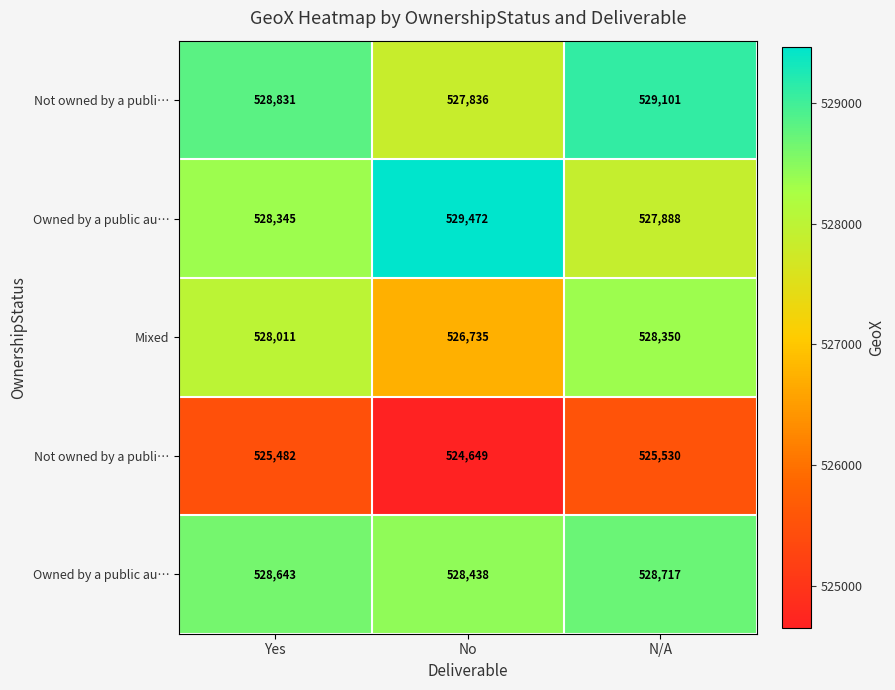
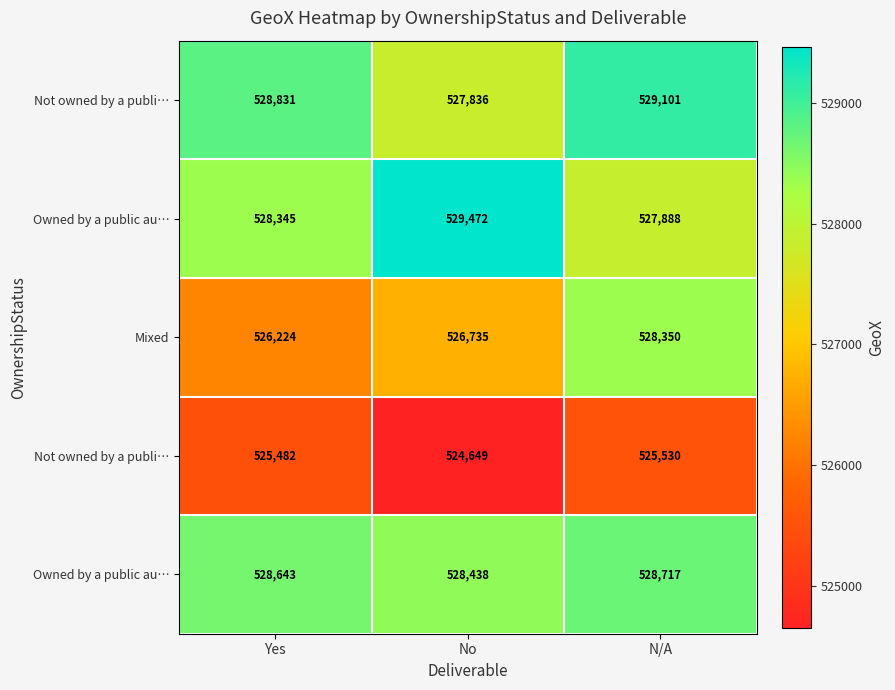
  {
    "Mixed": {
-     "Yes": "528,011",
+     "Yes": "526,224",
      "No": "526,735",
      "N/A": "528,350"
    }
  }
